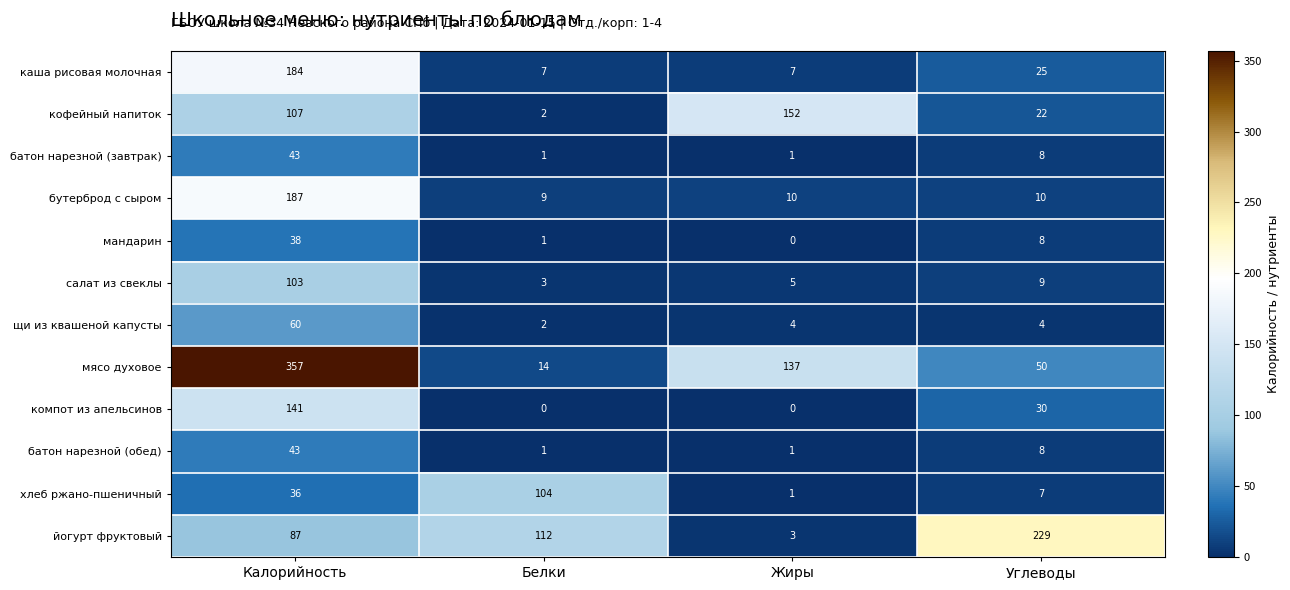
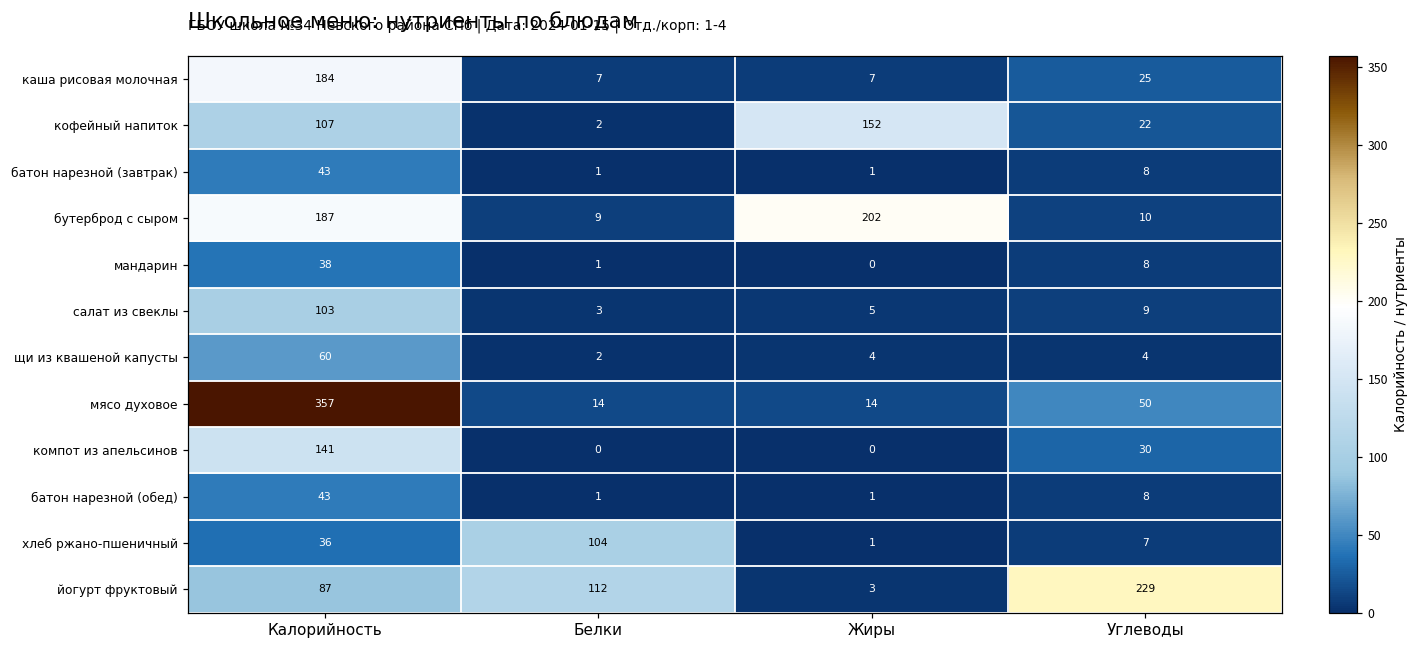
  {
    "каша рисовая молочная": {
      "Калорийность": 184,
      "Белки": 7,
      "Жиры": 7,
      "Углеводы": 25
    },
    "кофейный напиток": {
      "Калорийность": 107,
      "Белки": 2,
      "Жиры": 152,
      "Углеводы": 22
    },
    "батон нарезной (завтрак)": {
      "Калорийность": 43,
      "Белки": 1,
      "Жиры": 1,
      "Углеводы": 8
    },
    "бутерброд с сыром": {
      "Калорийность": 187,
      "Белки": 9,
-     "Жиры": 10,
+     "Жиры": 202,
      "Углеводы": 10
    },
    "мандарин": {
      "Калорийность": 38,
      "Белки": 1,
      "Жиры": 0,
      "Углеводы": 8
    },
    "салат из свеклы": {
      "Калорийность": 103,
      "Белки": 3,
      "Жиры": 5,
      "Углеводы": 9
    },
    "щи из квашеной капусты": {
      "Калорийность": 60,
      "Белки": 2,
      "Жиры": 4,
      "Углеводы": 4
    },
    "мясо духовое": {
      "Калорийность": 357,
      "Белки": 14,
-     "Жиры": 137,
+     "Жиры": 14,
      "Углеводы": 50
    },
    "компот из апельсинов": {
      "Калорийность": 141,
      "Белки": 0,
      "Жиры": 0,
      "Углеводы": 30
    },
    "батон нарезной (обед)": {
      "Калорийность": 43,
      "Белки": 1,
      "Жиры": 1,
      "Углеводы": 8
    },
    "хлеб ржано-пшеничный": {
      "Калорийность": 36,
      "Белки": 104,
      "Жиры": 1,
      "Углеводы": 7
    },
    "йогурт фруктовый": {
      "Калорийность": 87,
      "Белки": 112,
      "Жиры": 3,
      "Углеводы": 229
    }
  }
